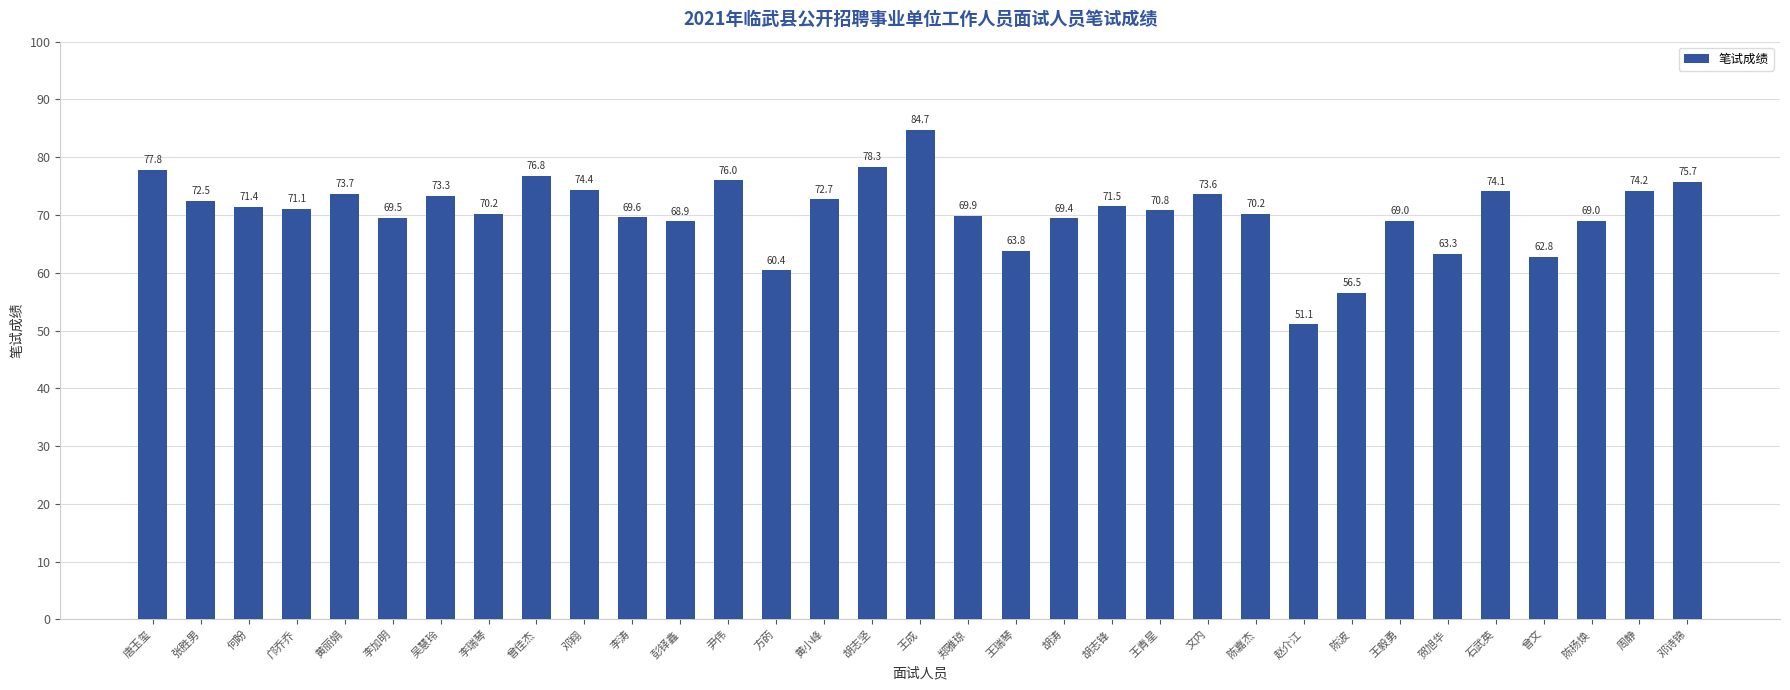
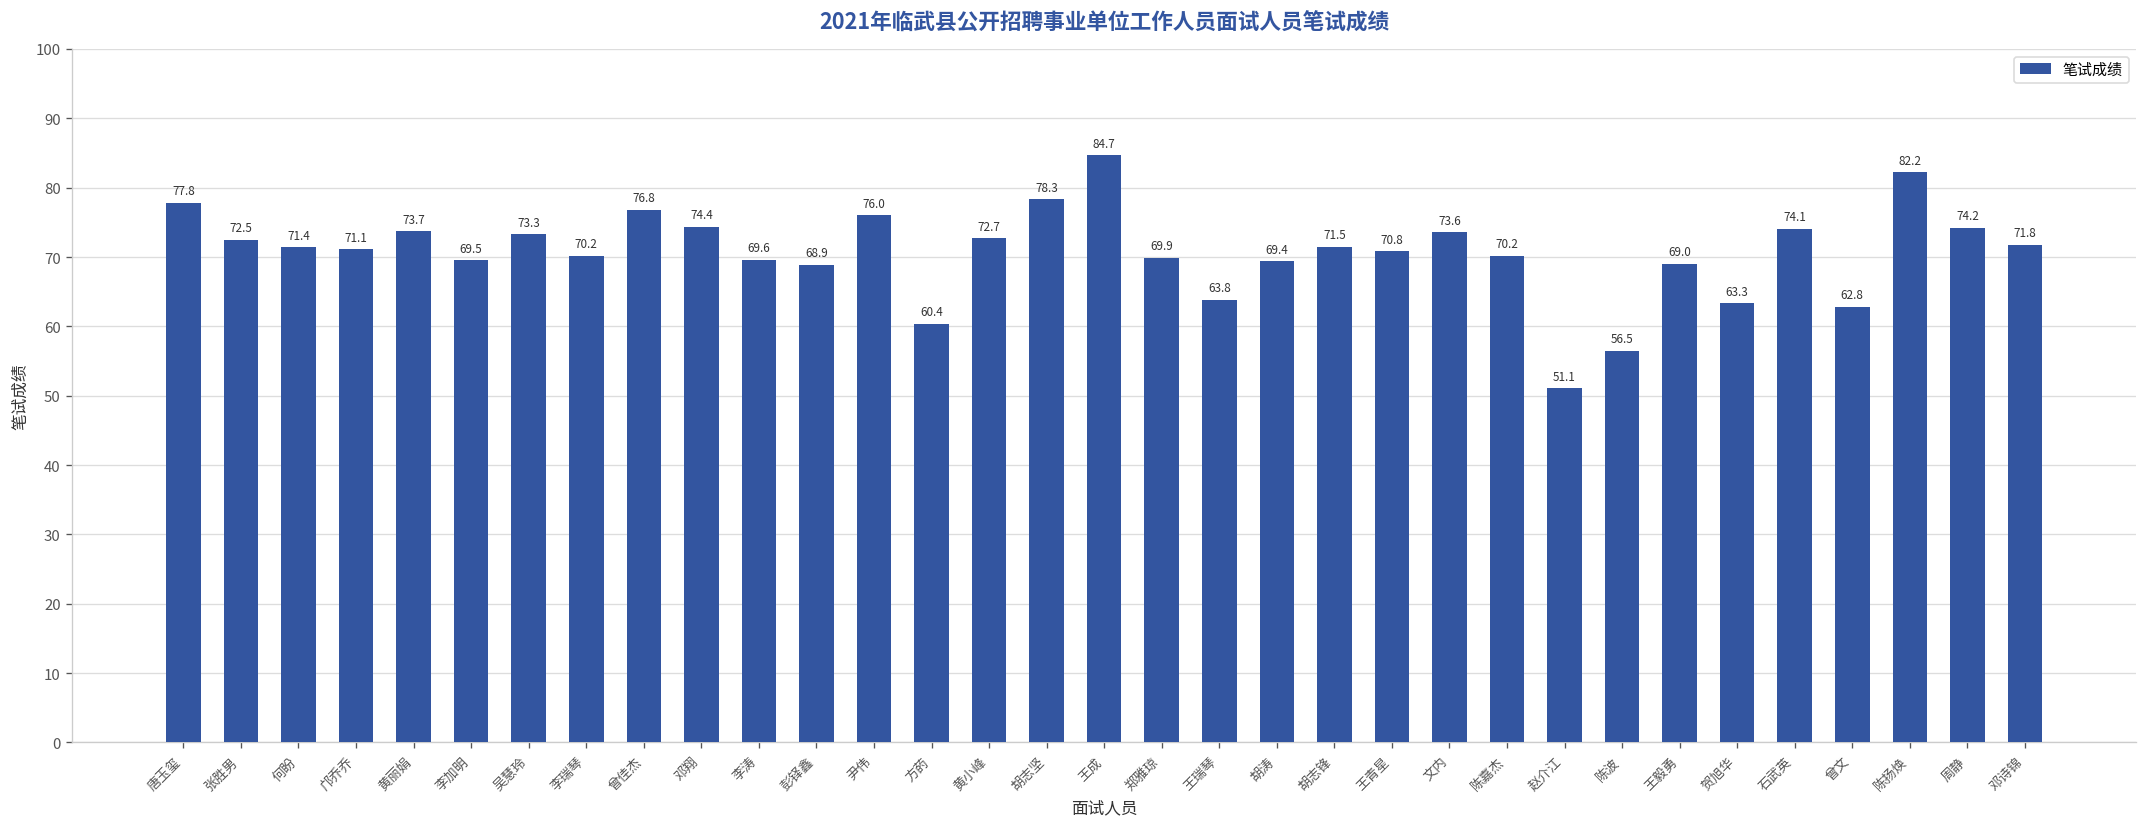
  {
    "唐玉玺": 77.8,
    "张胜男": 72.5,
    "何盼": 71.4,
    "邝乔乔": 71.1,
    "黄丽娟": 73.7,
    "李加明": 69.5,
    "吴慧玲": 73.3,
    "李瑞琴": 70.2,
    "曾佳杰": 76.8,
    "邓翔": 74.4,
    "李涛": 69.6,
    "彭铎鑫": 68.9,
    "尹伟": 76.0,
    "方菂": 60.4,
    "黄小峰": 72.7,
    "胡志坚": 78.3,
    "王成": 84.7,
    "郑雅琼": 69.9,
    "王瑞琴": 63.8,
    "胡涛": 69.4,
    "胡志锋": 71.5,
    "王青星": 70.8,
    "文内": 73.6,
    "陈嘉杰": 70.2,
    "赵介江": 51.1,
    "陈波": 56.5,
    "王毅勇": 69.0,
    "贺旭华": 63.3,
    "石武英": 74.1,
    "曾文": 62.8,
-   "陈扬焕": 69.0,
+   "陈扬焕": 82.2,
    "周静": 74.2,
-   "邓诗锦": 75.7
+   "邓诗锦": 71.8
  }
